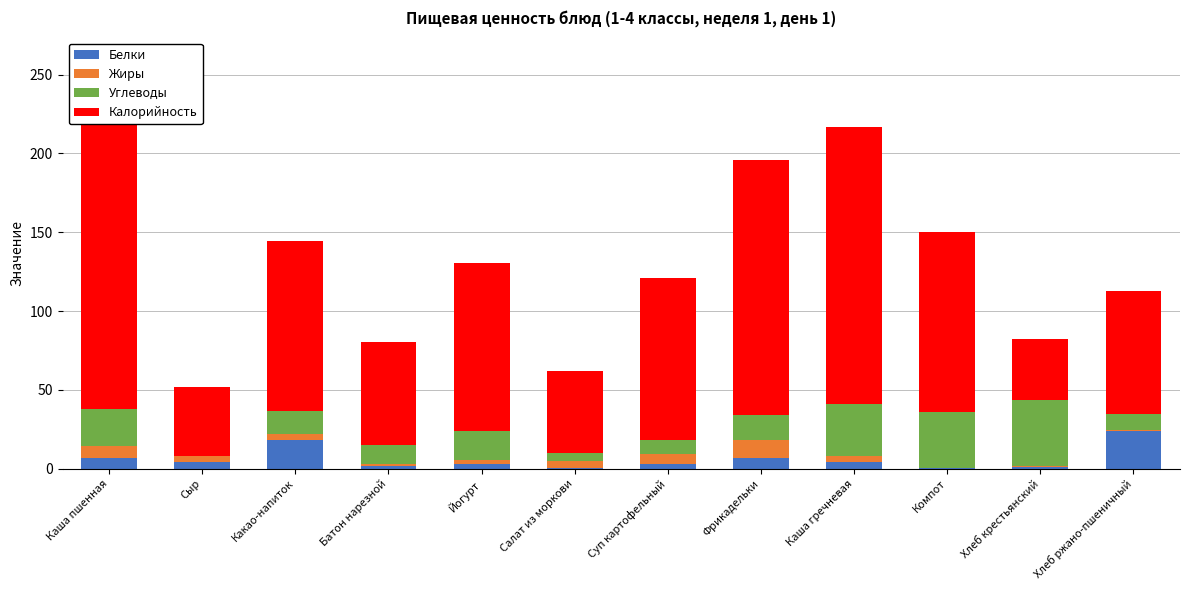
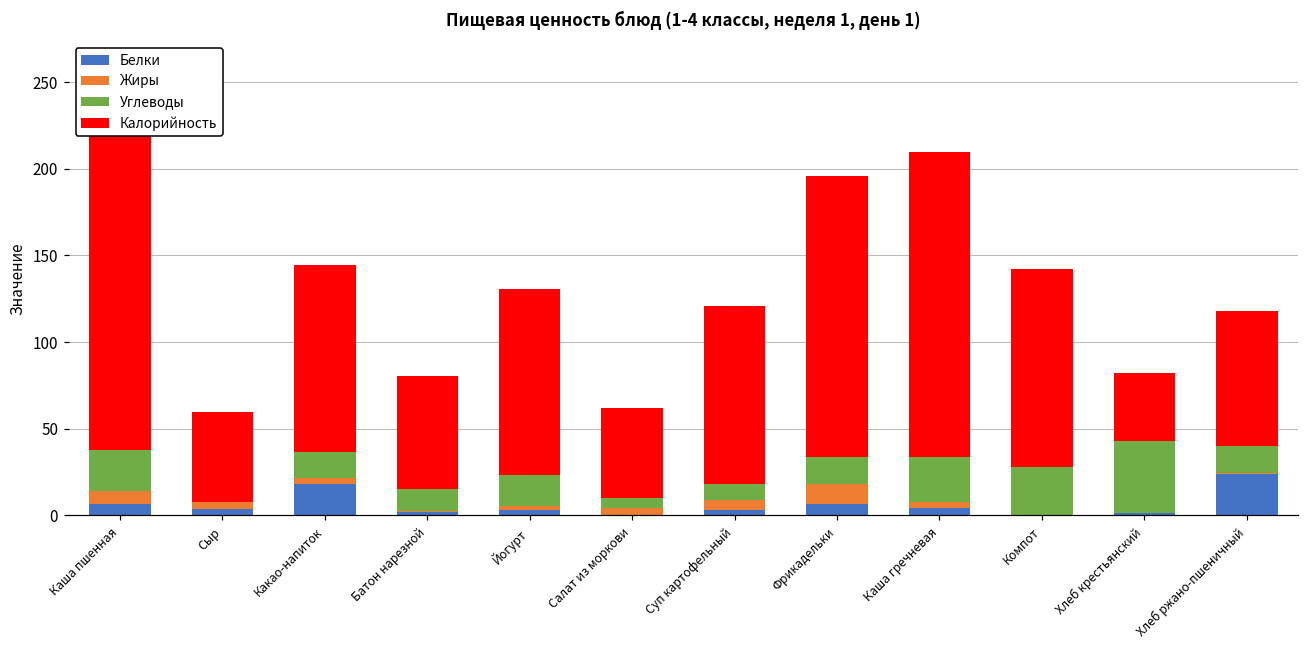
  {
    "Белки": {
      "Каша пшенная": 7,
      "Сыр": 4,
      "Какао-напиток": 18,
      "Батон нарезной": 2,
      "Йогурт": 3,
      "Суп картофельный": 3,
      "Фрикадельки": 7,
      "Каша гречневая": 4,
      "Хлеб ржано-пшеничный": 24
    },
    "Жиры": {
      "Каша пшенная": 7,
      "Сыр": 4,
      "Какао-напиток": 4,
      "Йогурт": 3,
      "Салат из моркови": 4,
      "Суп картофельный": 6,
      "Фрикадельки": 11,
      "Каша гречневая": 3
    },
    "Углеводы": {
      "Каша пшенная": 24,
      "Сыр": 0,
      "Какао-напиток": 15,
      "Батон нарезной": 13,
      "Йогурт": 18,
      "Салат из моркови": 6,
      "Суп картофельный": 9,
      "Фрикадельки": 16,
-     "Каша гречневая": 33,
-     "Компот": 36,
+     "Каша гречневая": 26,
+     "Компот": 28,
      "Хлеб крестьянский": 42,
-     "Хлеб ржано-пшеничный": 10
+     "Хлеб ржано-пшеничный": 16
    },
    "Калорийность": {
-     "Сыр": 44,
+     "Сыр": 52,
      "Какао-напиток": 108,
      "Батон нарезной": 65,
      "Йогурт": 107,
      "Салат из моркови": 52,
      "Суп картофельный": 103,
      "Фрикадельки": 162,
      "Каша гречневая": 176,
      "Компот": 114,
      "Хлеб крестьянский": 39,
      "Хлеб ржано-пшеничный": 78
    }
  }
